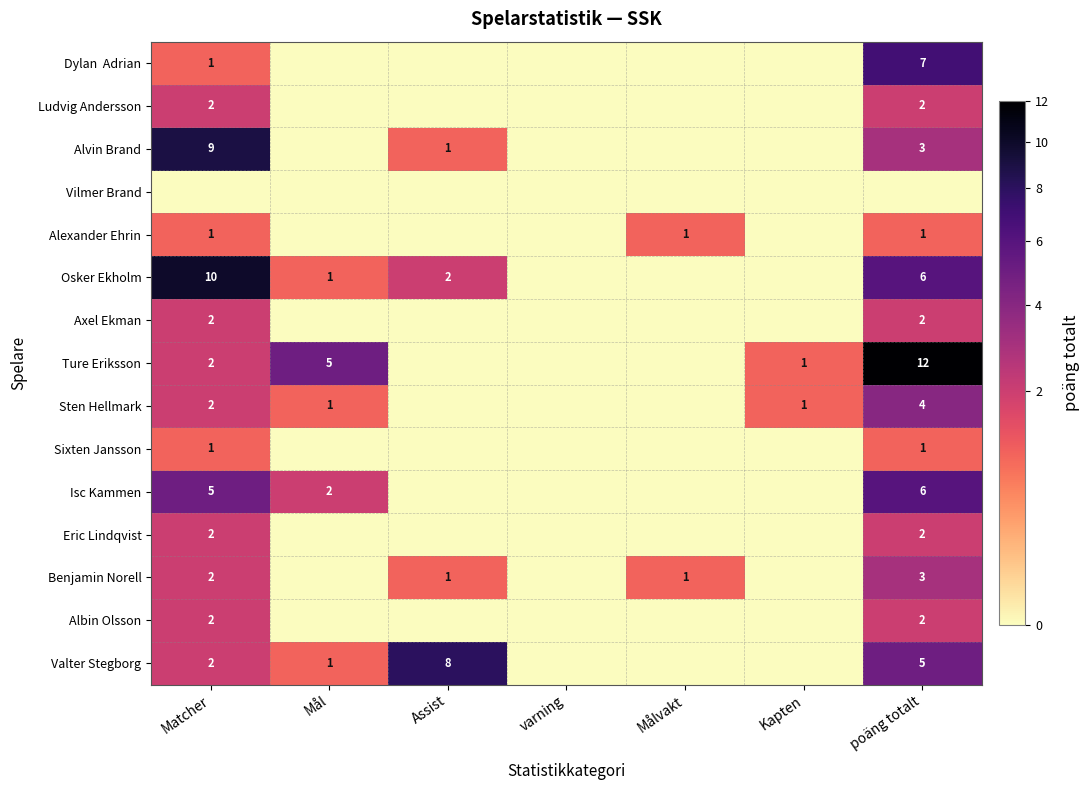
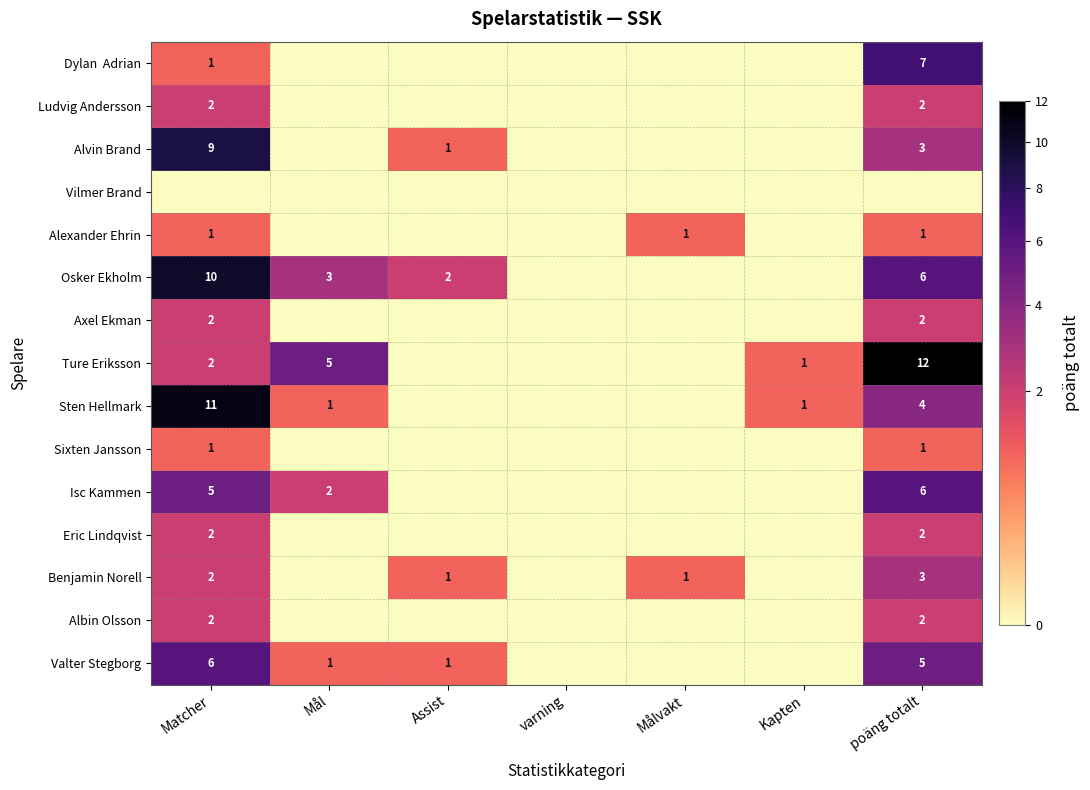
  {
    "Dylan Adrian": {
      "Matcher": 1,
      "poäng totalt": 7
    },
    "Ludvig Andersson": {
      "Matcher": 2,
      "poäng totalt": 2
    },
    "Alvin Brand": {
      "Matcher": 9,
      "Assist": 1,
      "poäng totalt": 3
    },
    "Alexander Ehrin": {
      "Matcher": 1,
      "Målvakt": 1,
      "poäng totalt": 1
    },
    "Osker Ekholm": {
      "Matcher": 10,
-     "Mål": 1,
+     "Mål": 3,
      "Assist": 2,
      "poäng totalt": 6
    },
    "Axel Ekman": {
      "Matcher": 2,
      "poäng totalt": 2
    },
    "Ture Eriksson": {
      "Matcher": 2,
      "Mål": 5,
      "Kapten": 1,
      "poäng totalt": 12
    },
    "Sten Hellmark": {
-     "Matcher": 2,
+     "Matcher": 11,
      "Mål": 1,
      "Kapten": 1,
      "poäng totalt": 4
    },
    "Sixten Jansson": {
      "Matcher": 1,
      "poäng totalt": 1
    },
    "Isc Kammen": {
      "Matcher": 5,
      "Mål": 2,
      "poäng totalt": 6
    },
    "Eric Lindqvist": {
      "Matcher": 2,
      "poäng totalt": 2
    },
    "Benjamin Norell": {
      "Matcher": 2,
      "Assist": 1,
      "Målvakt": 1,
      "poäng totalt": 3
    },
    "Albin Olsson": {
      "Matcher": 2,
      "poäng totalt": 2
    },
    "Valter Stegborg": {
-     "Matcher": 2,
+     "Matcher": 6,
      "Mål": 1,
-     "Assist": 8,
+     "Assist": 1,
      "poäng totalt": 5
    }
  }
